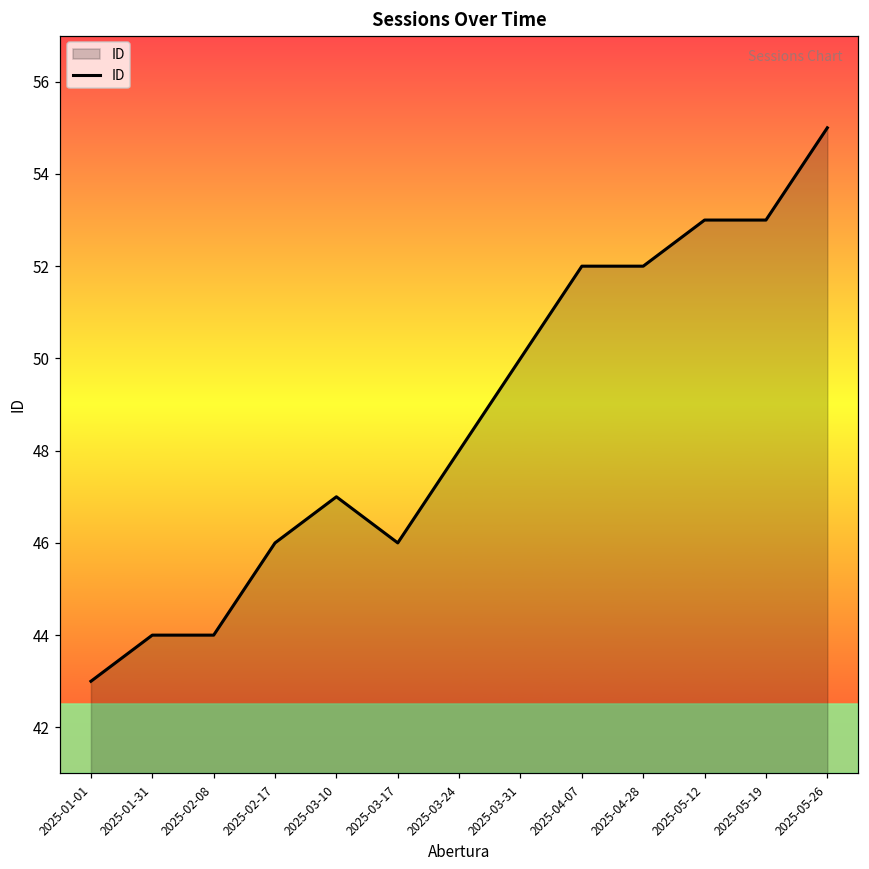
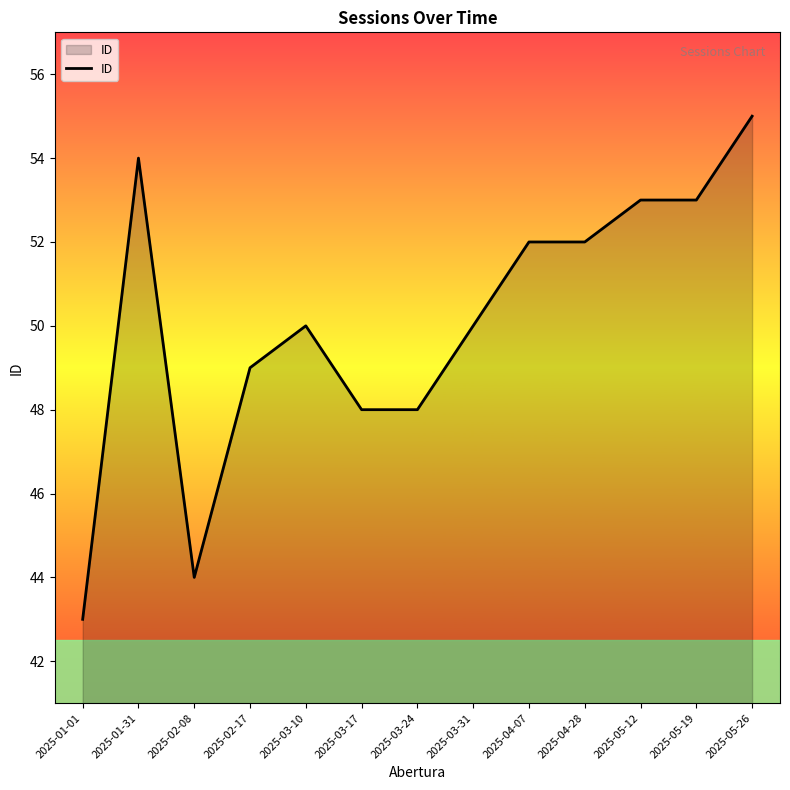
  {
    "2025-01-01": 43,
-   "2025-01-31": 44,
+   "2025-01-31": 54,
    "2025-02-08": 44,
-   "2025-02-17": 46,
-   "2025-03-10": 47,
-   "2025-03-17": 46,
+   "2025-02-17": 49,
+   "2025-03-10": 50,
+   "2025-03-17": 48,
    "2025-03-24": 48,
    "2025-03-31": 50,
    "2025-04-07": 52,
    "2025-04-28": 52,
    "2025-05-12": 53,
    "2025-05-19": 53,
    "2025-05-26": 55
  }
